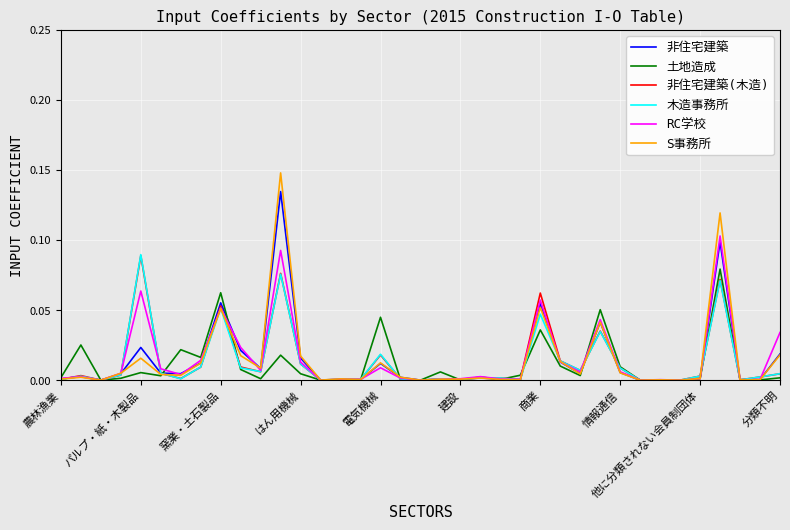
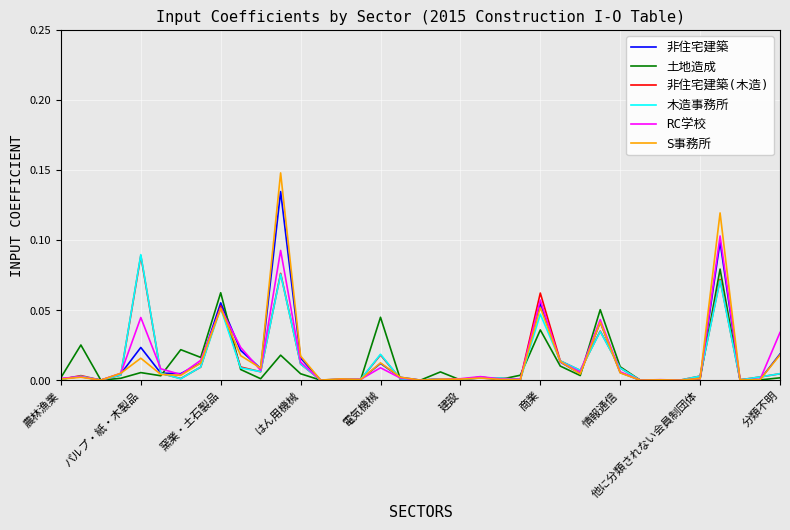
  {
    "非住宅建築": {
      "パルプ・紙・木製品": 0.023,
      "窯業・土石製品": 0.055,
      "商業": 0.055
    },
    "土地造成": {
      "パルプ・紙・木製品": 0.005,
      "窯業・土石製品": 0.062,
      "はん用機械": 0.005,
      "電気機械": 0.045,
      "商業": 0.036,
      "分類不明": 0.002
    },
    "非住宅建築(木造)": {
      "商業": 0.062
    },
    "木造事務所": {
      "商業": 0.047
    },
    "RC学校": {
-     "パルプ・紙・木製品": 0.064,
+     "パルプ・紙・木製品": 0.045,
      "電気機械": 0.009,
      "商業": 0.057,
      "分類不明": 0.034
    },
    "S事務所": {
      "パルプ・紙・木製品": 0.016,
      "商業": 0.052
    }
  }
